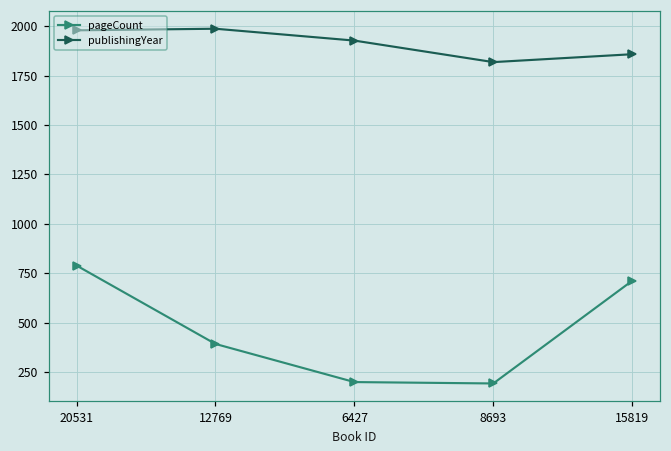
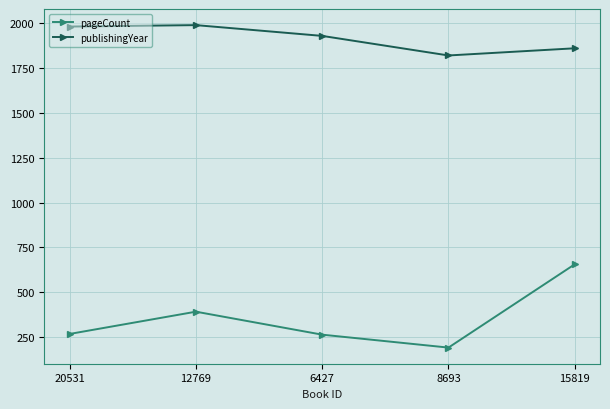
  {
    "pageCount": {
-     "20531": 790,
+     "20531": 270,
      "12769": 390,
-     "6427": 200,
+     "6427": 260,
      "8693": 190,
-     "15819": 710
+     "15819": 660
    },
    "publishingYear": {
      "12769": 1990,
      "6427": 1930,
      "8693": 1820,
      "15819": 1860
    }
  }
